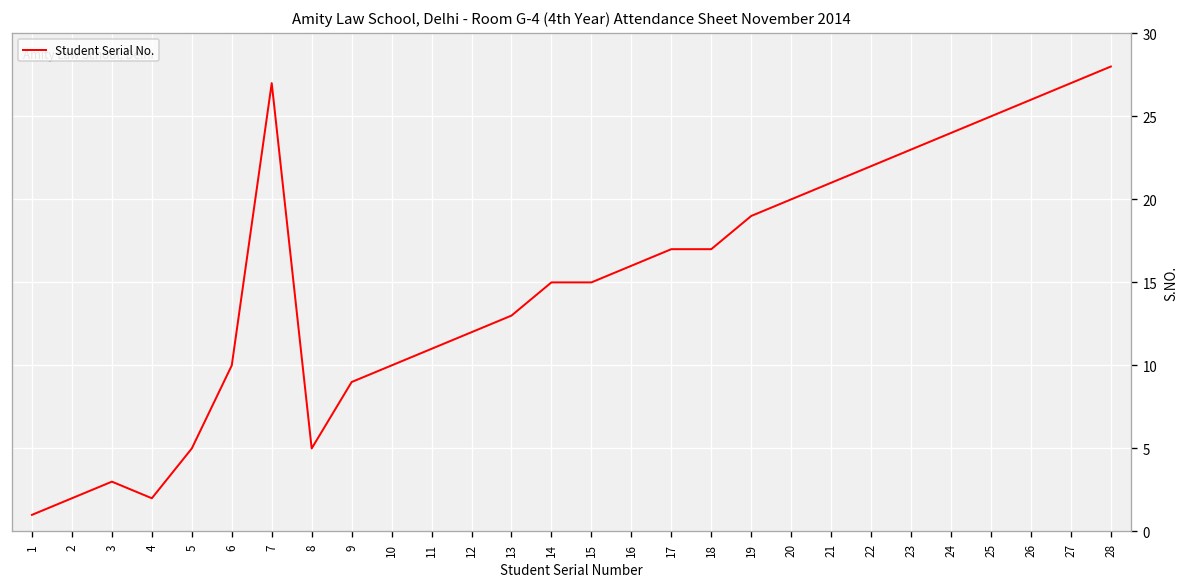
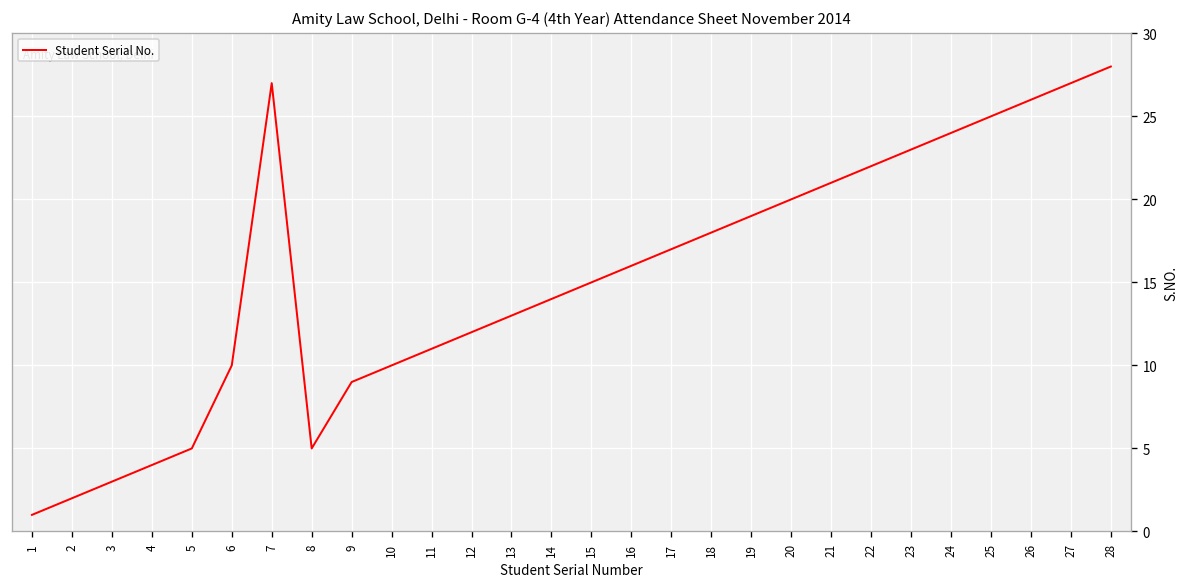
  {
    "1": 1,
    "2": 2,
    "3": 3,
-   "4": 2,
+   "4": 4,
    "5": 5,
    "6": 10,
    "7": 27,
    "8": 5,
    "9": 9,
    "10": 10,
    "11": 11,
    "12": 12,
    "13": 13,
-   "14": 15,
+   "14": 14,
    "15": 15,
    "16": 16,
    "17": 17,
-   "18": 17,
+   "18": 18,
    "19": 19,
    "20": 20,
    "21": 21,
    "22": 22,
    "23": 23,
    "24": 24,
    "25": 25,
    "26": 26,
    "27": 27,
    "28": 28
  }
